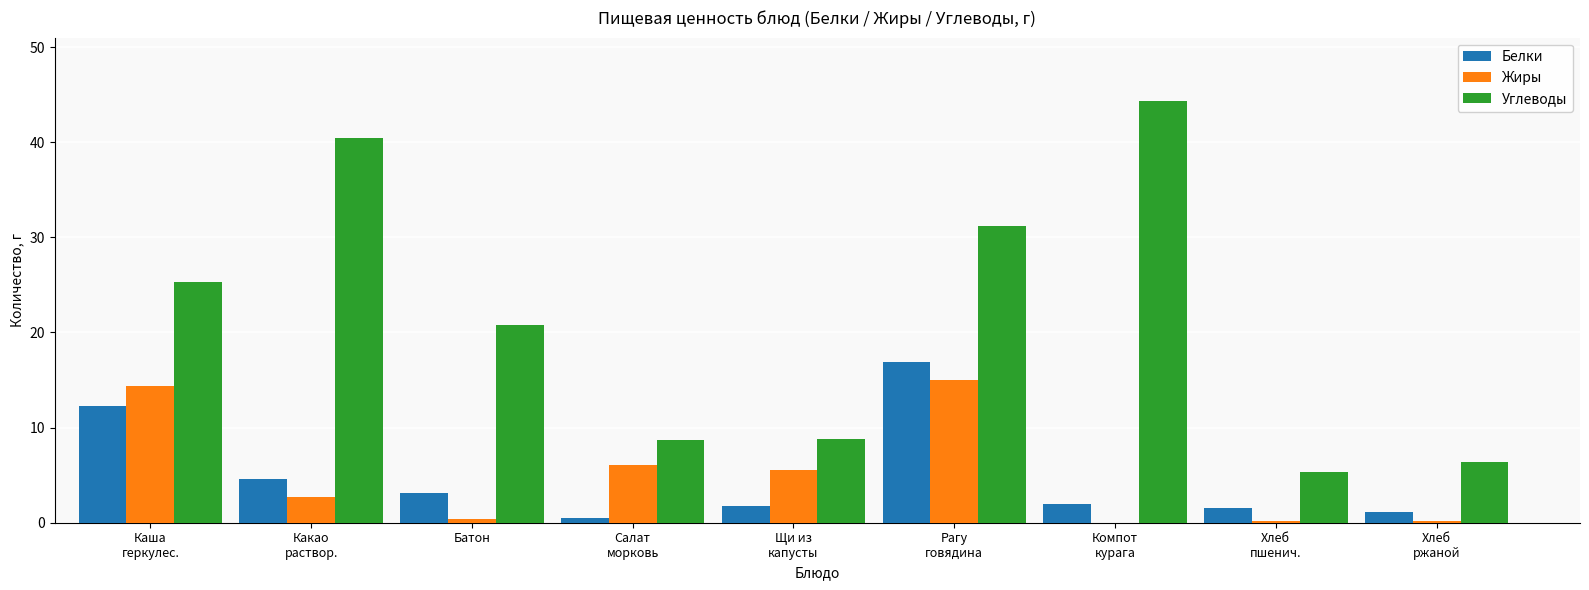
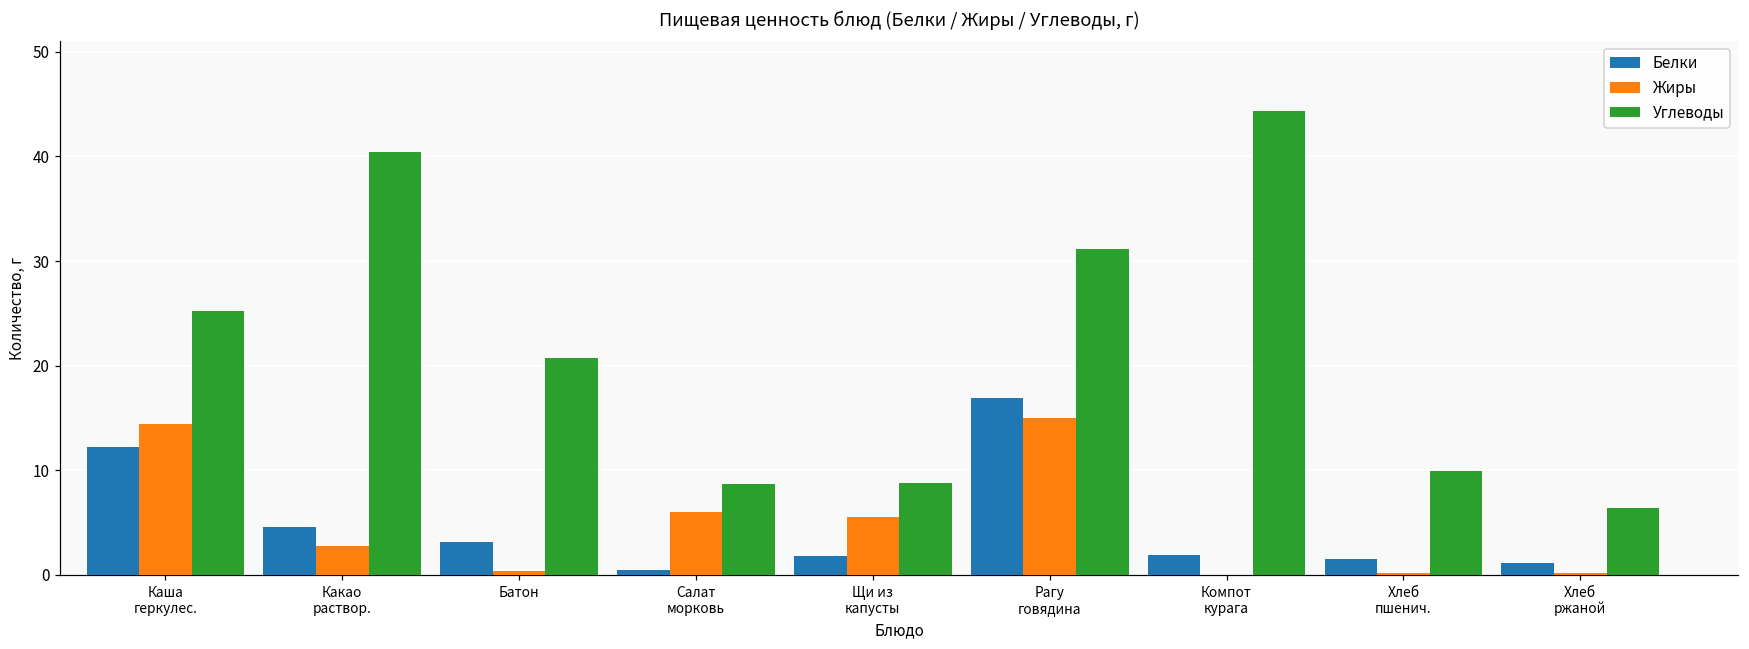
  {
    "Белки": {
      "Каша геркулес.": 12,
      "Какао раствор.": 5,
      "Батон": 3,
      "Салат морковь": 1,
      "Щи из капусты": 2,
      "Рагу говядина": 17,
      "Компот курага": 2,
      "Хлеб пшенич.": 2,
      "Хлеб ржаной": 1
    },
    "Жиры": {
      "Каша геркулес.": 14,
      "Какао раствор.": 3,
      "Батон": 0,
      "Салат морковь": 6,
      "Щи из капусты": 6,
      "Рагу говядина": 15,
      "Компот курага": 0
    },
    "Углеводы": {
      "Каша геркулес.": 25,
      "Какао раствор.": 40,
      "Батон": 21,
      "Салат морковь": 9,
      "Щи из капусты": 9,
      "Рагу говядина": 31,
      "Компот курага": 44,
-     "Хлеб пшенич.": 5,
+     "Хлеб пшенич.": 10,
      "Хлеб ржаной": 6
    }
  }
